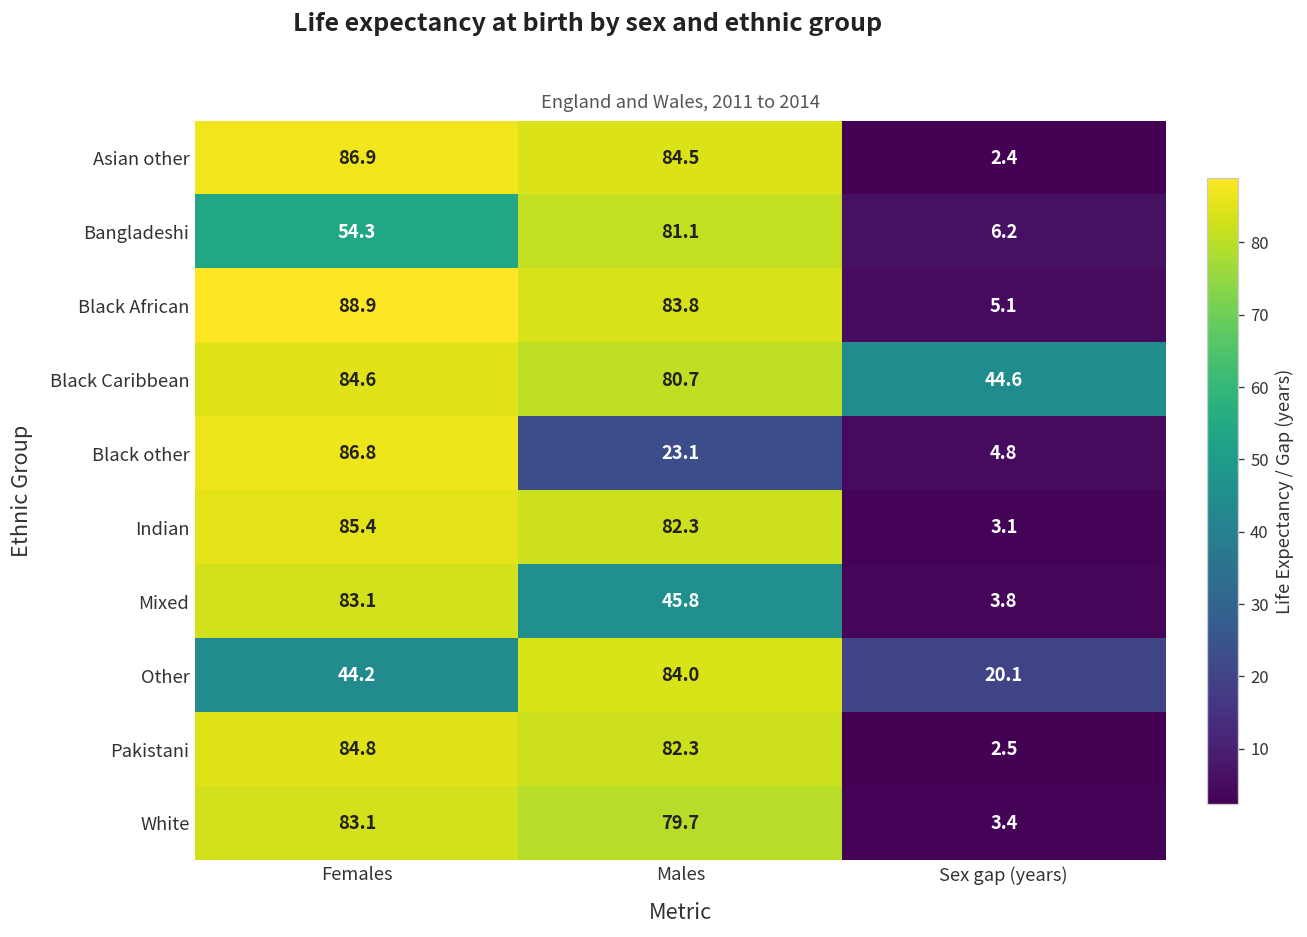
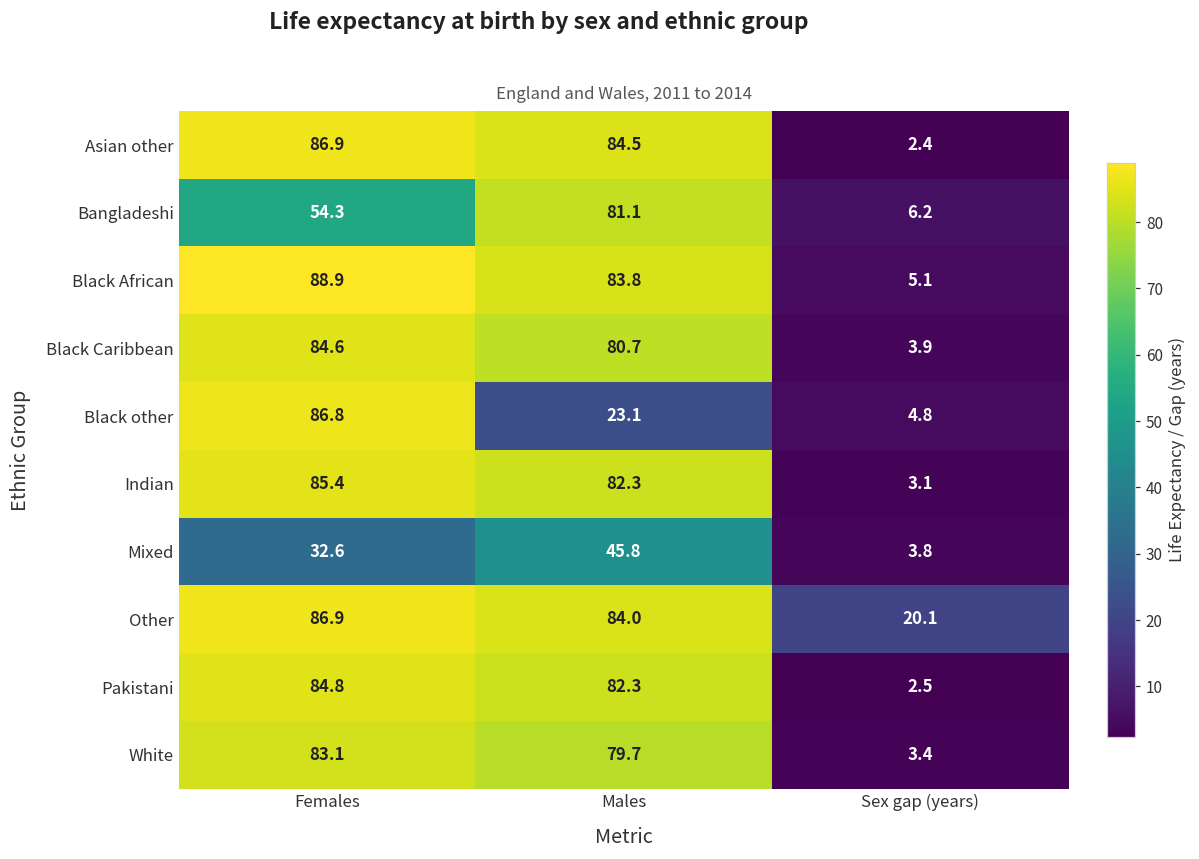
  {
    "Asian other": {
      "Females": 86.9,
      "Males": 84.5,
      "Sex gap (years)": 2.4
    },
    "Bangladeshi": {
      "Females": 54.3,
      "Males": 81.1,
      "Sex gap (years)": 6.2
    },
    "Black African": {
      "Females": 88.9,
      "Males": 83.8,
      "Sex gap (years)": 5.1
    },
    "Black Caribbean": {
      "Females": 84.6,
      "Males": 80.7,
-     "Sex gap (years)": 44.6
+     "Sex gap (years)": 3.9
    },
    "Black other": {
      "Females": 86.8,
      "Males": 23.1,
      "Sex gap (years)": 4.8
    },
    "Indian": {
      "Females": 85.4,
      "Males": 82.3,
      "Sex gap (years)": 3.1
    },
    "Mixed": {
-     "Females": 83.1,
+     "Females": 32.6,
      "Males": 45.8,
      "Sex gap (years)": 3.8
    },
    "Other": {
-     "Females": 44.2,
+     "Females": 86.9,
      "Males": 84.0,
      "Sex gap (years)": 20.1
    },
    "Pakistani": {
      "Females": 84.8,
      "Males": 82.3,
      "Sex gap (years)": 2.5
    },
    "White": {
      "Females": 83.1,
      "Males": 79.7,
      "Sex gap (years)": 3.4
    }
  }
